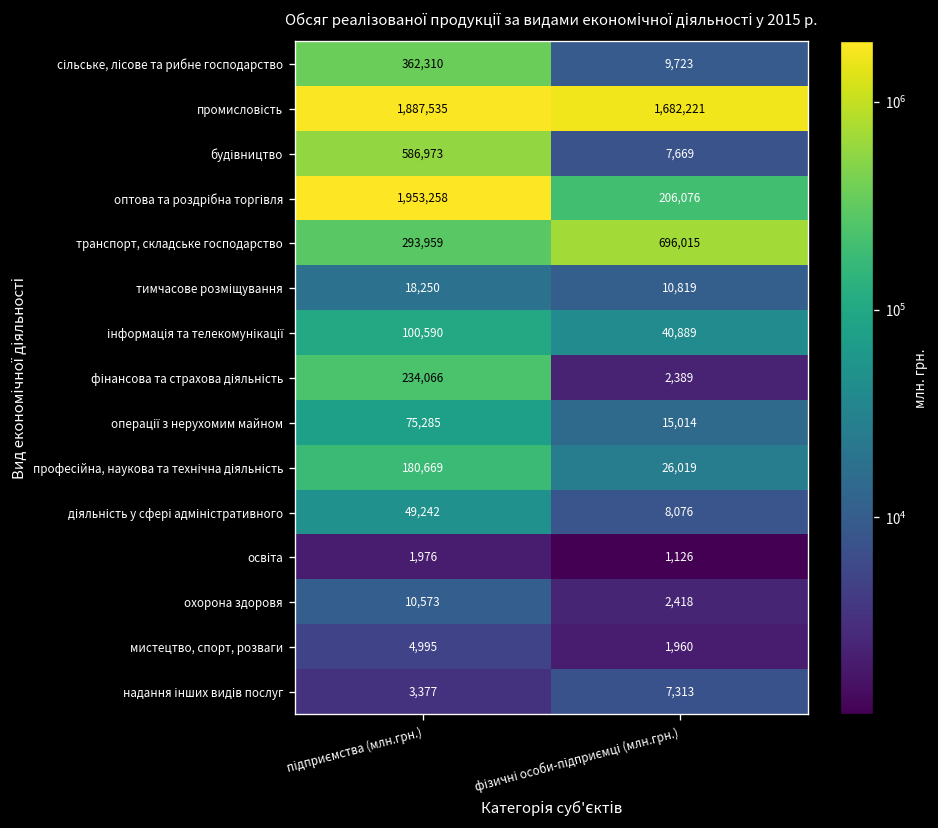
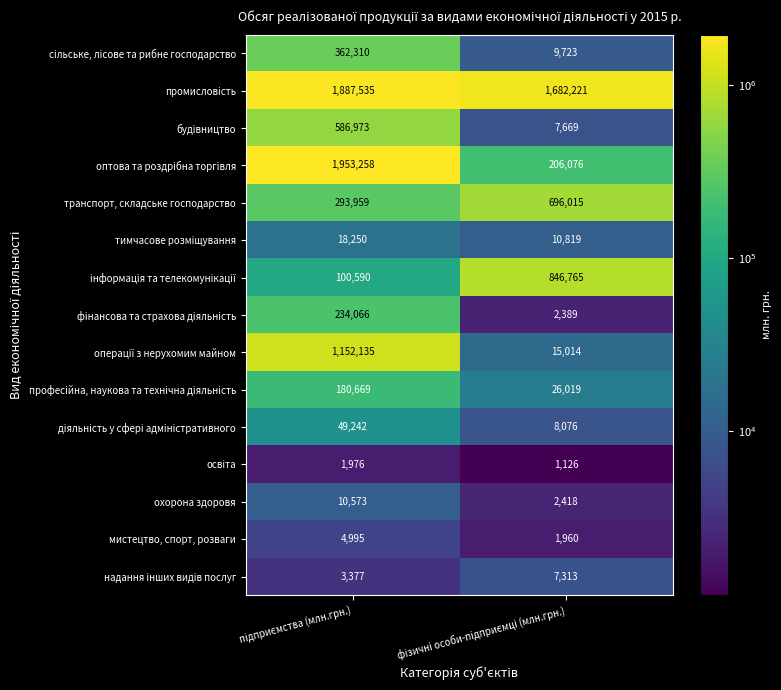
  {
    "сільське, лісове та рибне господарство": {
      "підприємства (млн.грн.)": "362,310",
      "фізичні особи-підприємці (млн.грн.)": "9,723"
    },
    "промисловість": {
      "підприємства (млн.грн.)": "1,887,535",
      "фізичні особи-підприємці (млн.грн.)": "1,682,221"
    },
    "будівництво": {
      "підприємства (млн.грн.)": "586,973",
      "фізичні особи-підприємці (млн.грн.)": "7,669"
    },
    "оптова та роздрібна торгівля": {
      "підприємства (млн.грн.)": "1,953,258",
      "фізичні особи-підприємці (млн.грн.)": "206,076"
    },
    "транспорт, складське господарство": {
      "підприємства (млн.грн.)": "293,959",
      "фізичні особи-підприємці (млн.грн.)": "696,015"
    },
    "тимчасове розміщування": {
      "підприємства (млн.грн.)": "18,250",
      "фізичні особи-підприємці (млн.грн.)": "10,819"
    },
    "інформація та телекомунікації": {
      "підприємства (млн.грн.)": "100,590",
-     "фізичні особи-підприємці (млн.грн.)": "40,889"
+     "фізичні особи-підприємці (млн.грн.)": "846,765"
    },
    "фінансова та страхова діяльність": {
      "підприємства (млн.грн.)": "234,066",
      "фізичні особи-підприємці (млн.грн.)": "2,389"
    },
    "операції з нерухомим майном": {
-     "підприємства (млн.грн.)": "75,285",
+     "підприємства (млн.грн.)": "1,152,135",
      "фізичні особи-підприємці (млн.грн.)": "15,014"
    },
    "професійна, наукова та технічна діяльність": {
      "підприємства (млн.грн.)": "180,669",
      "фізичні особи-підприємці (млн.грн.)": "26,019"
    },
    "діяльність у сфері адміністративного": {
      "підприємства (млн.грн.)": "49,242",
      "фізичні особи-підприємці (млн.грн.)": "8,076"
    },
    "освіта": {
      "підприємства (млн.грн.)": "1,976",
      "фізичні особи-підприємці (млн.грн.)": "1,126"
    },
    "охорона здоровя": {
      "підприємства (млн.грн.)": "10,573",
      "фізичні особи-підприємці (млн.грн.)": "2,418"
    },
    "мистецтво, спорт, розваги": {
      "підприємства (млн.грн.)": "4,995",
      "фізичні особи-підприємці (млн.грн.)": "1,960"
    },
    "надання інших видів послуг": {
      "підприємства (млн.грн.)": "3,377",
      "фізичні особи-підприємці (млн.грн.)": "7,313"
    }
  }
